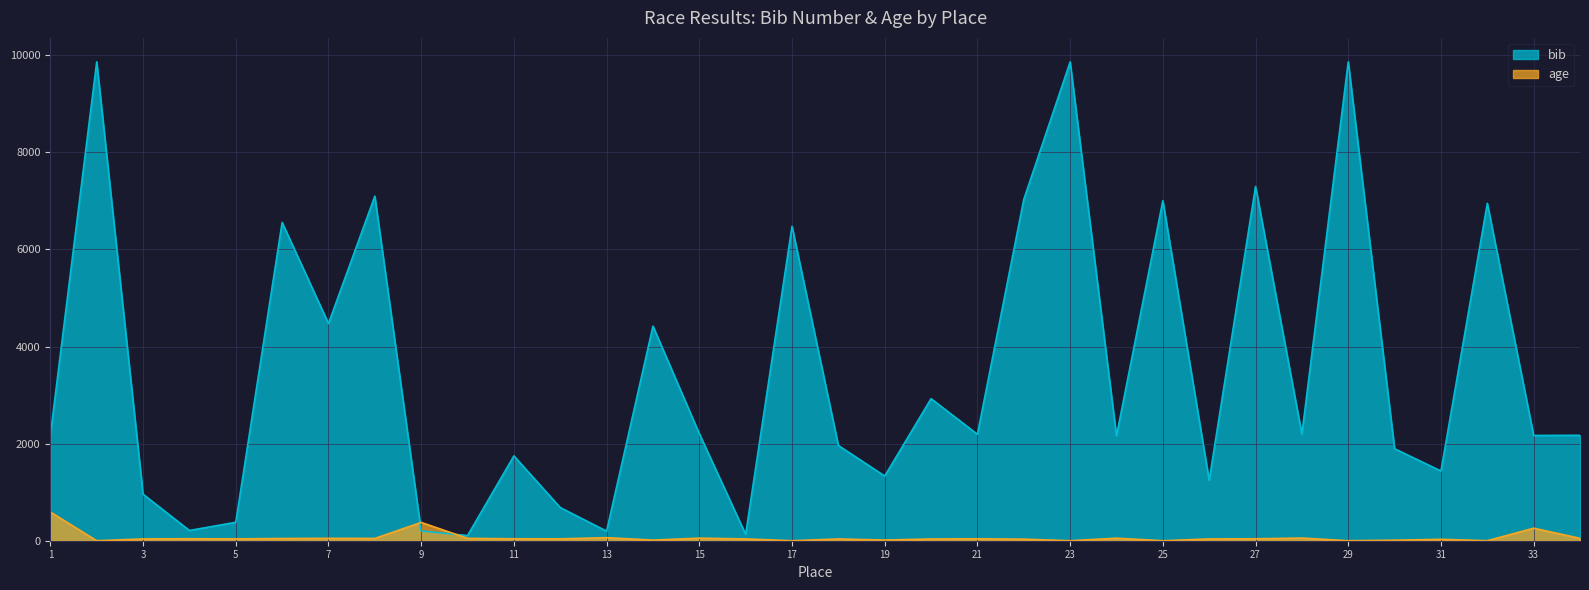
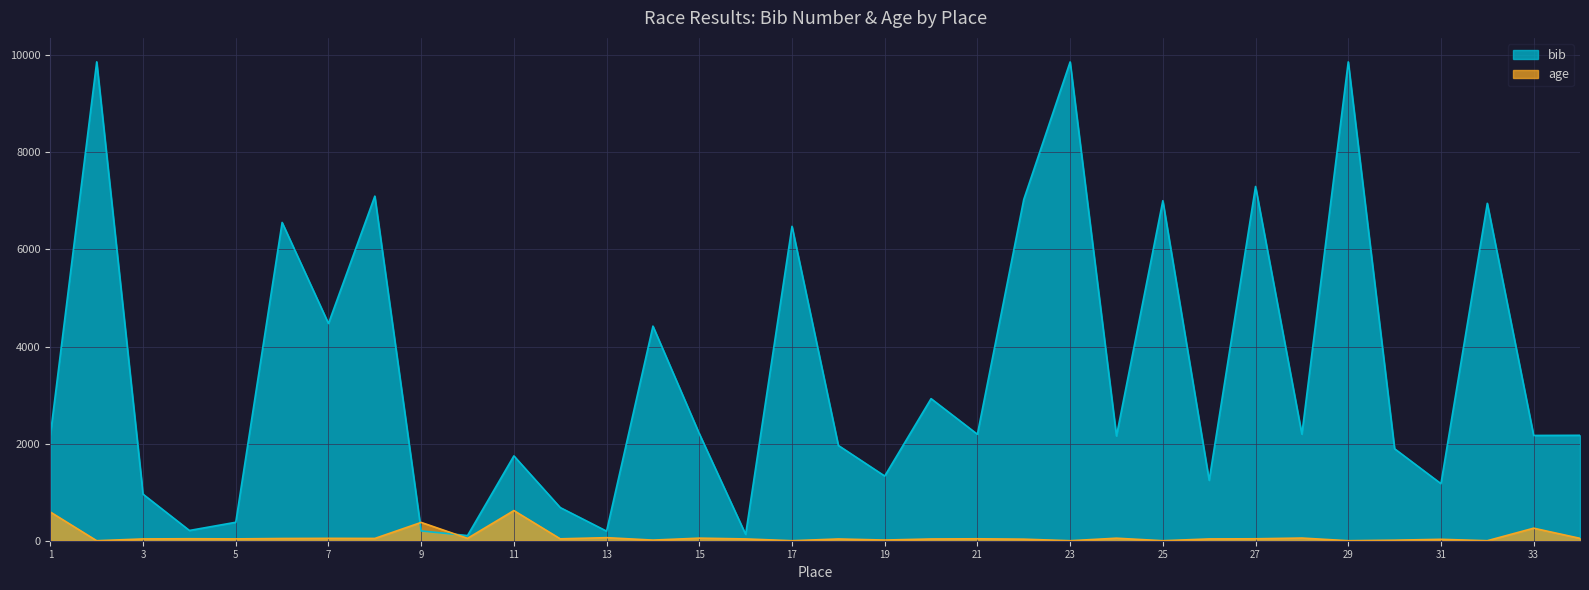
  {
    "bib": {
      "1": 2200,
      "3": 1000,
      "5": 400,
      "7": 4500,
      "9": 200,
      "11": 1700,
      "13": 200,
      "15": 2200,
      "17": 6500,
      "19": 1300,
      "21": 2200,
      "23": 9900,
      "25": 7000,
      "27": 7300,
      "29": 9900,
-     "31": 1400,
+     "31": 1200,
      "33": 2200
    },
    "age": {
      "1": 600,
      "3": 0,
      "5": 0,
      "7": 0,
      "9": 400,
-     "11": 0,
+     "11": 600,
      "13": 100,
      "15": 100,
      "17": 0,
      "19": 0,
      "21": 0,
      "23": 0,
      "25": 0,
      "27": 0,
      "29": 0,
      "31": 0,
      "33": 300
    }
  }
